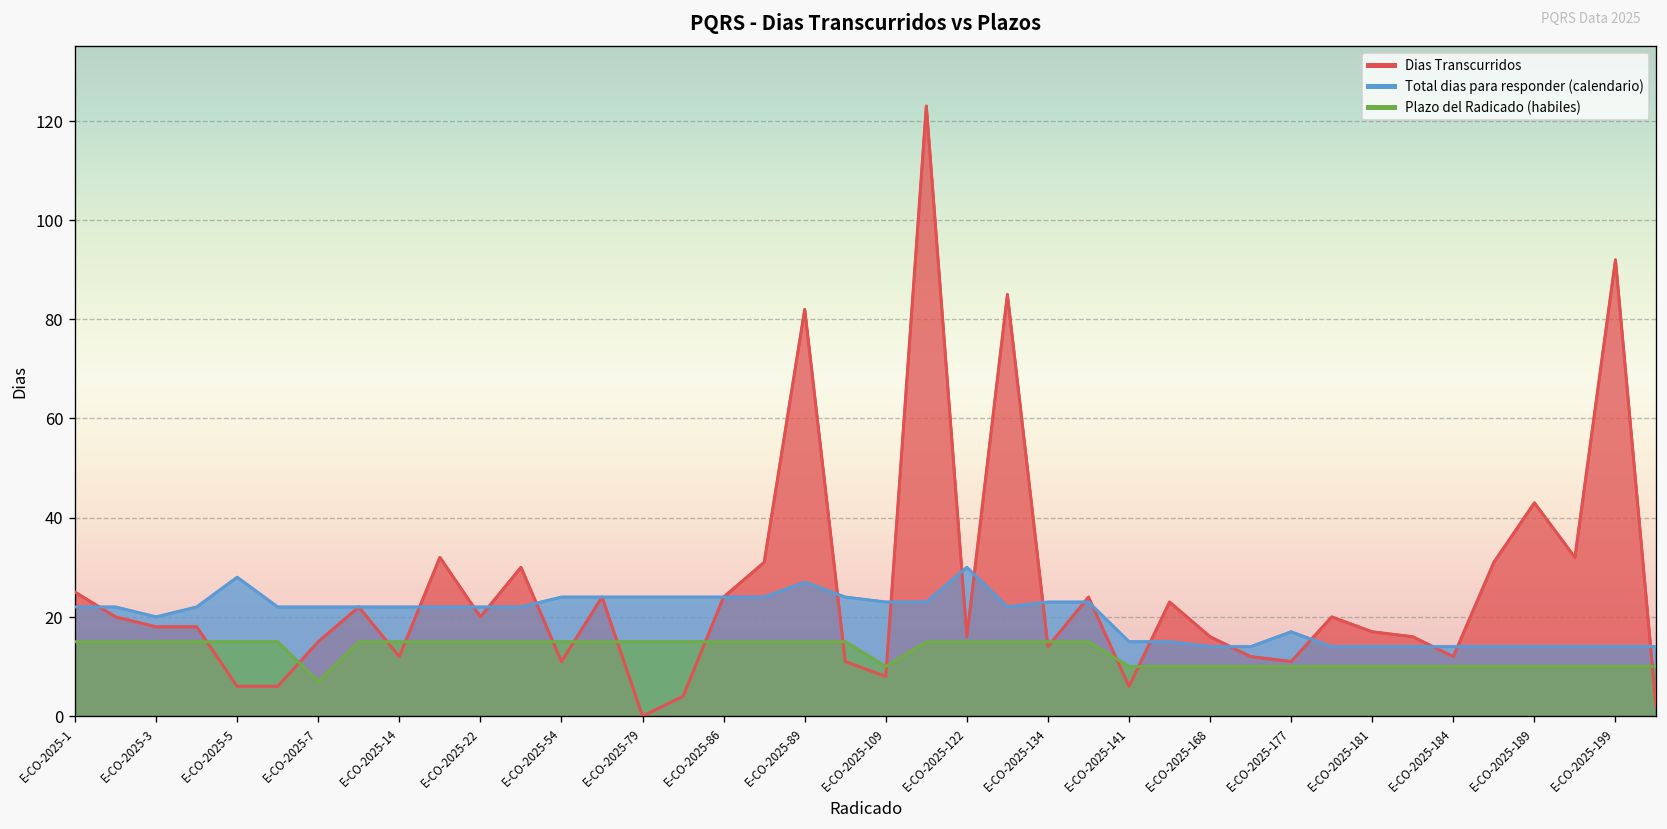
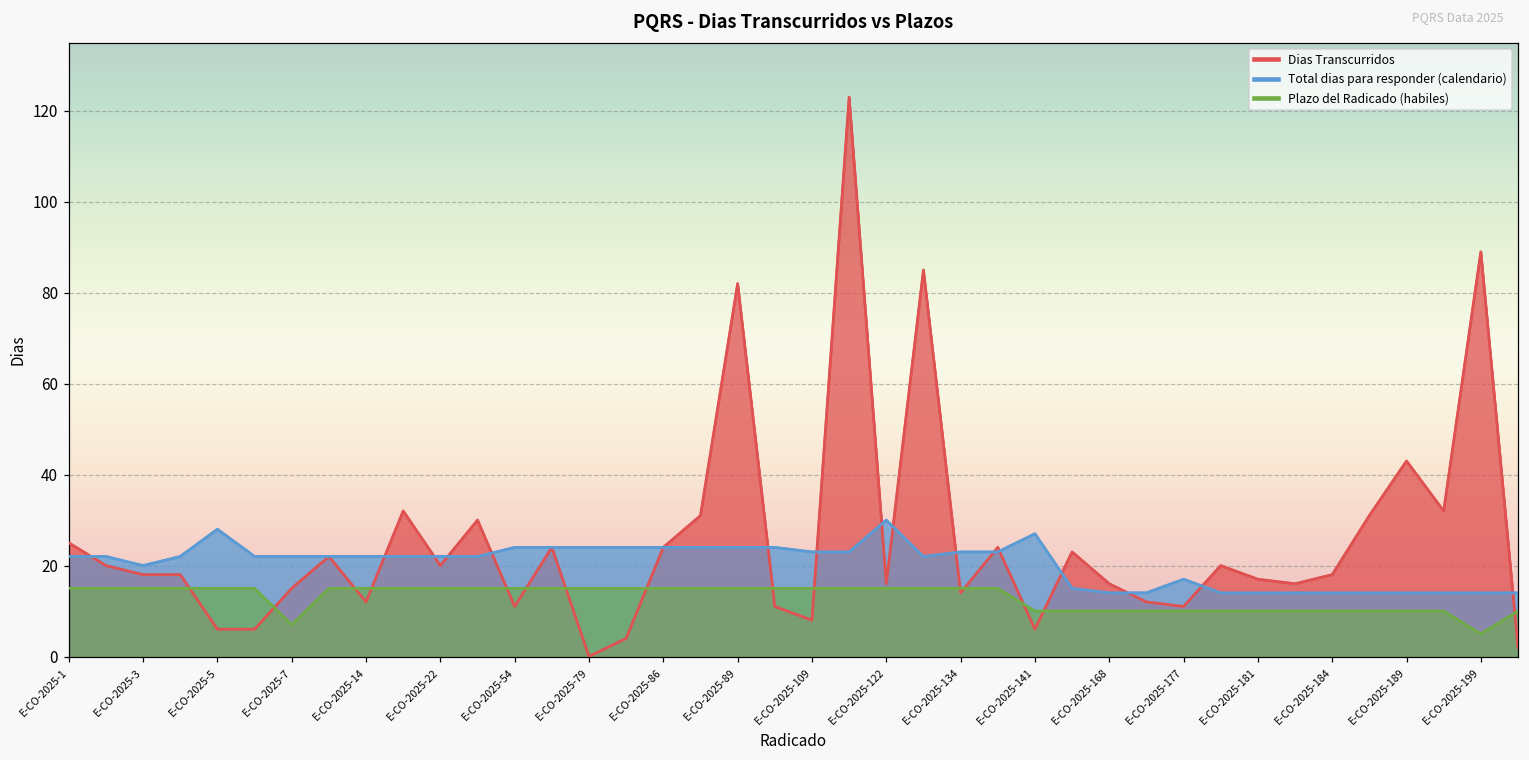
  {
    "Dias Transcurridos": {
      "E-CO-2025-1": 25,
      "E-CO-2025-3": 18,
      "E-CO-2025-5": 6,
      "E-CO-2025-7": 15,
      "E-CO-2025-14": 12,
      "E-CO-2025-22": 20,
      "E-CO-2025-54": 11,
      "E-CO-2025-79": 0,
      "E-CO-2025-89": 82,
      "E-CO-2025-109": 8,
      "E-CO-2025-122": 16,
      "E-CO-2025-134": 14,
      "E-CO-2025-141": 6,
      "E-CO-2025-168": 16,
      "E-CO-2025-177": 11,
      "E-CO-2025-181": 17,
-     "E-CO-2025-184": 12,
+     "E-CO-2025-184": 18,
      "E-CO-2025-189": 43,
-     "E-CO-2025-199": 92
+     "E-CO-2025-199": 89
    },
    "Total dias para responder (calendario)": {
      "E-CO-2025-1": 22,
      "E-CO-2025-3": 20,
      "E-CO-2025-5": 28,
      "E-CO-2025-7": 22,
      "E-CO-2025-14": 22,
      "E-CO-2025-22": 22,
      "E-CO-2025-54": 24,
      "E-CO-2025-79": 24,
-     "E-CO-2025-89": 27,
+     "E-CO-2025-89": 24,
      "E-CO-2025-109": 23,
      "E-CO-2025-122": 30,
      "E-CO-2025-134": 23,
-     "E-CO-2025-141": 15,
+     "E-CO-2025-141": 27,
      "E-CO-2025-168": 14,
      "E-CO-2025-177": 17,
      "E-CO-2025-181": 14,
      "E-CO-2025-184": 14,
      "E-CO-2025-189": 14,
      "E-CO-2025-199": 14
    },
    "Plazo del Radicado (habiles)": {
      "E-CO-2025-1": 15,
      "E-CO-2025-3": 15,
      "E-CO-2025-5": 15,
      "E-CO-2025-7": 7,
      "E-CO-2025-14": 15,
      "E-CO-2025-22": 15,
      "E-CO-2025-54": 15,
      "E-CO-2025-79": 15,
      "E-CO-2025-86": 15,
      "E-CO-2025-89": 15,
-     "E-CO-2025-109": 10,
+     "E-CO-2025-109": 15,
      "E-CO-2025-122": 15,
      "E-CO-2025-134": 15,
      "E-CO-2025-141": 10,
      "E-CO-2025-168": 10,
      "E-CO-2025-177": 10,
      "E-CO-2025-181": 10,
      "E-CO-2025-184": 10,
      "E-CO-2025-189": 10,
-     "E-CO-2025-199": 10
+     "E-CO-2025-199": 5
    }
  }
